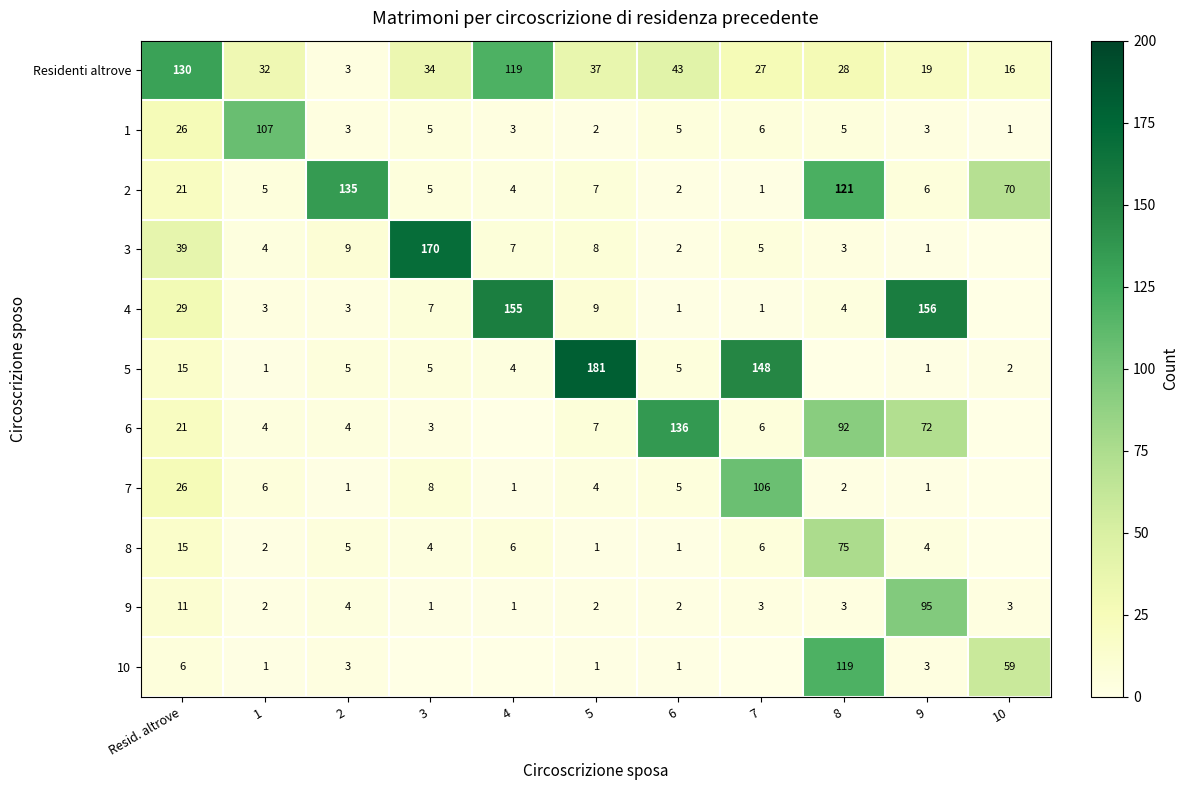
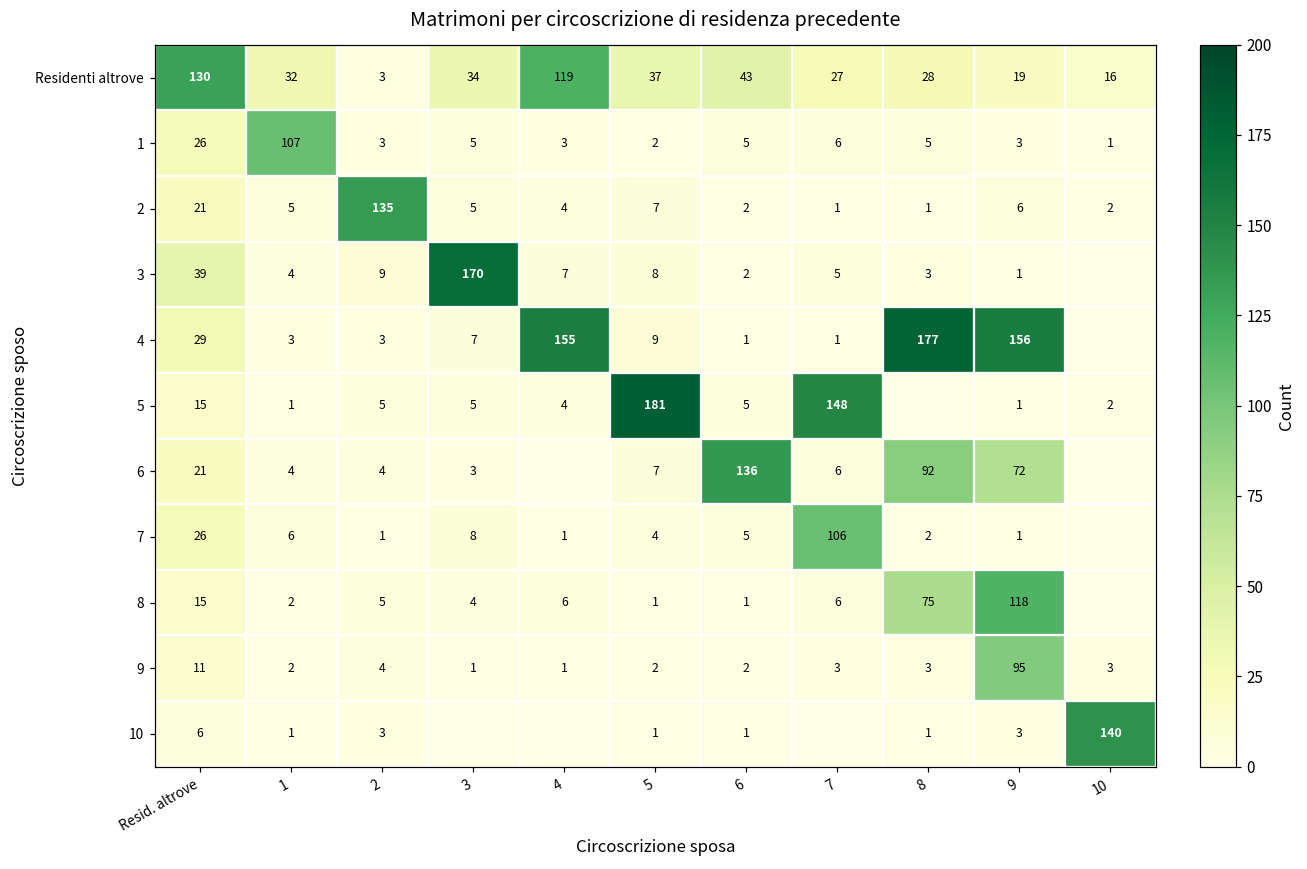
  {
    "Residenti altrove": {
      "Resid. altrove": 130,
      "1": 32,
      "2": 3,
      "3": 34,
      "4": 119,
      "5": 37,
      "6": 43,
      "7": 27,
      "8": 28,
      "9": 19,
      "10": 16
    },
    "1": {
      "Resid. altrove": 26,
      "1": 107,
      "2": 3,
      "3": 5,
      "4": 3,
      "5": 2,
      "6": 5,
      "7": 6,
      "8": 5,
      "9": 3,
      "10": 1
    },
    "2": {
      "Resid. altrove": 21,
      "1": 5,
      "2": 135,
      "3": 5,
      "4": 4,
      "5": 7,
      "6": 2,
      "7": 1,
-     "8": 121,
+     "8": 1,
      "9": 6,
-     "10": 70
+     "10": 2
    },
    "3": {
      "Resid. altrove": 39,
      "1": 4,
      "2": 9,
      "3": 170,
      "4": 7,
      "5": 8,
      "6": 2,
      "7": 5,
      "8": 3,
      "9": 1
    },
    "4": {
      "Resid. altrove": 29,
      "1": 3,
      "2": 3,
      "3": 7,
      "4": 155,
      "5": 9,
      "6": 1,
      "7": 1,
-     "8": 4,
+     "8": 177,
      "9": 156
    },
    "5": {
      "Resid. altrove": 15,
      "1": 1,
      "2": 5,
      "3": 5,
      "4": 4,
      "5": 181,
      "6": 5,
      "7": 148,
      "9": 1,
      "10": 2
    },
    "6": {
      "Resid. altrove": 21,
      "1": 4,
      "2": 4,
      "3": 3,
      "5": 7,
      "6": 136,
      "7": 6,
      "8": 92,
      "9": 72
    },
    "7": {
      "Resid. altrove": 26,
      "1": 6,
      "2": 1,
      "3": 8,
      "4": 1,
      "5": 4,
      "6": 5,
      "7": 106,
      "8": 2,
      "9": 1
    },
    "8": {
      "Resid. altrove": 15,
      "1": 2,
      "2": 5,
      "3": 4,
      "4": 6,
      "5": 1,
      "6": 1,
      "7": 6,
      "8": 75,
-     "9": 4
+     "9": 118
    },
    "9": {
      "Resid. altrove": 11,
      "1": 2,
      "2": 4,
      "3": 1,
      "4": 1,
      "5": 2,
      "6": 2,
      "7": 3,
      "8": 3,
      "9": 95,
      "10": 3
    },
    "10": {
      "Resid. altrove": 6,
      "1": 1,
      "2": 3,
      "5": 1,
      "6": 1,
-     "8": 119,
+     "8": 1,
      "9": 3,
-     "10": 59
+     "10": 140
    }
  }
